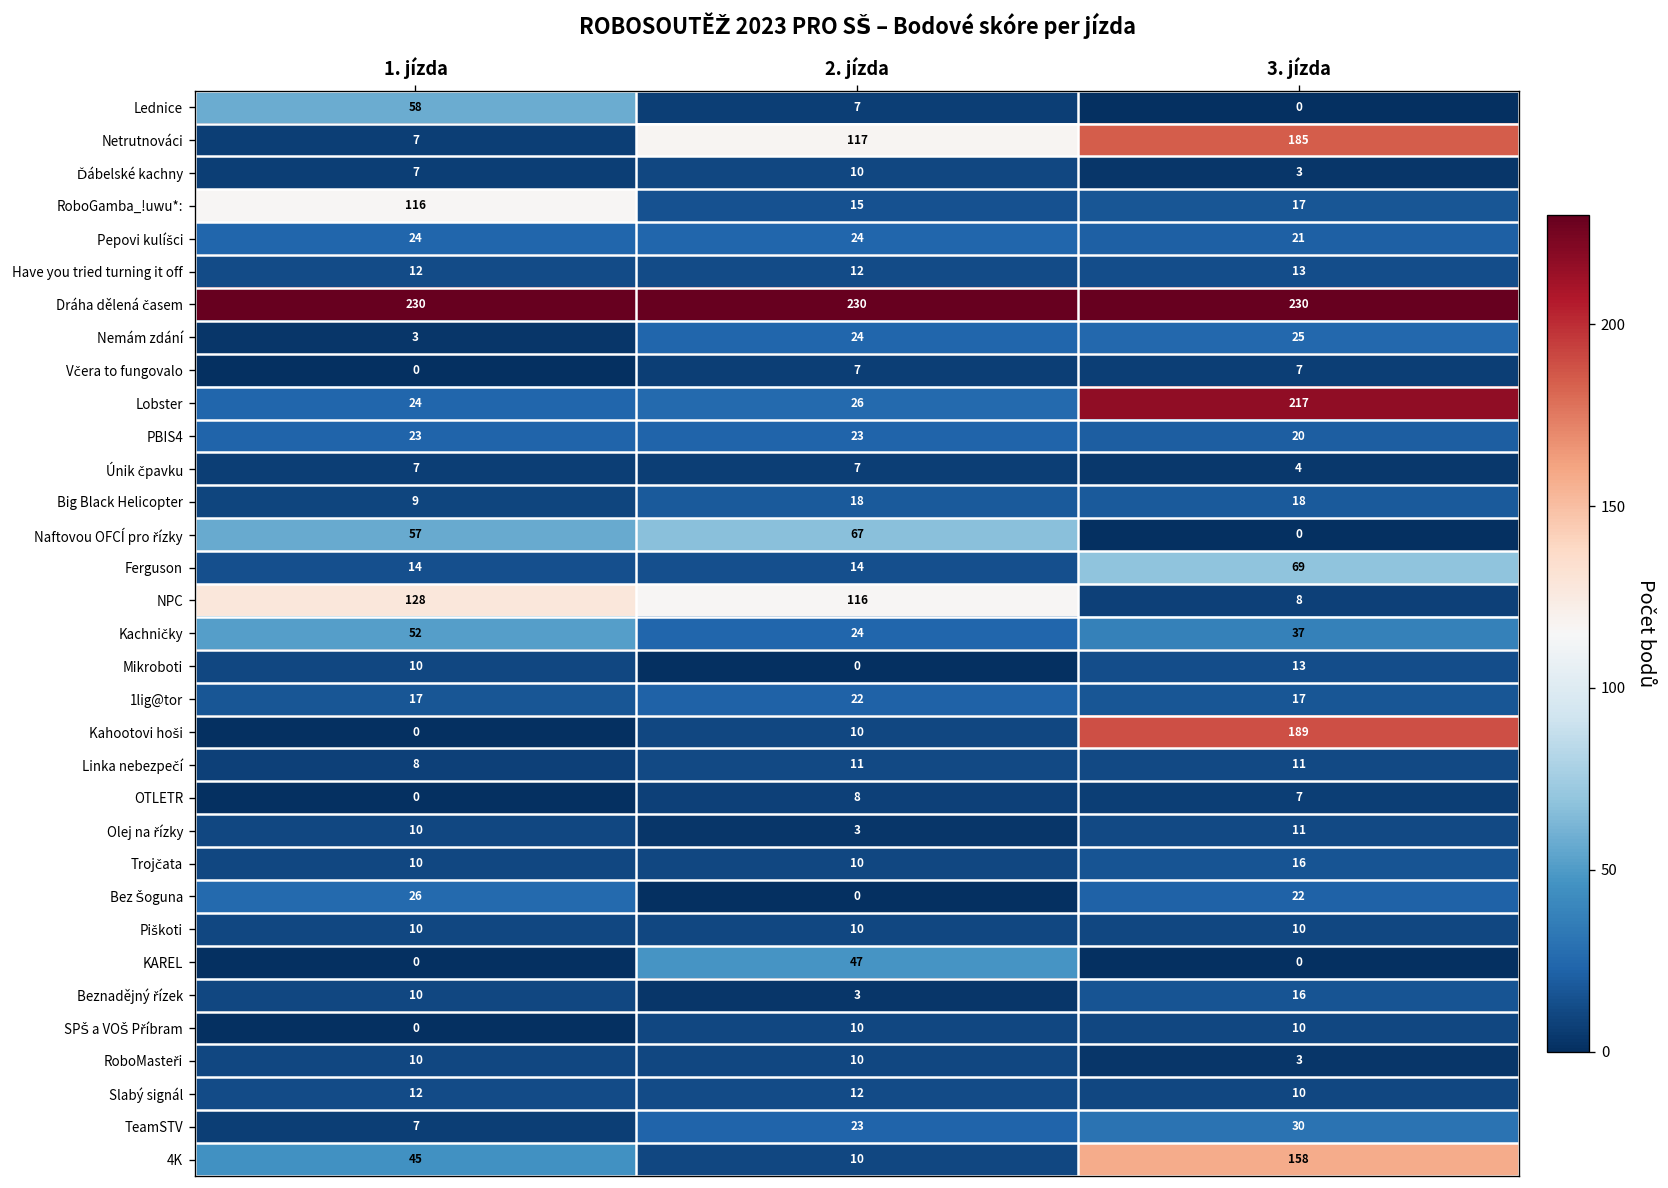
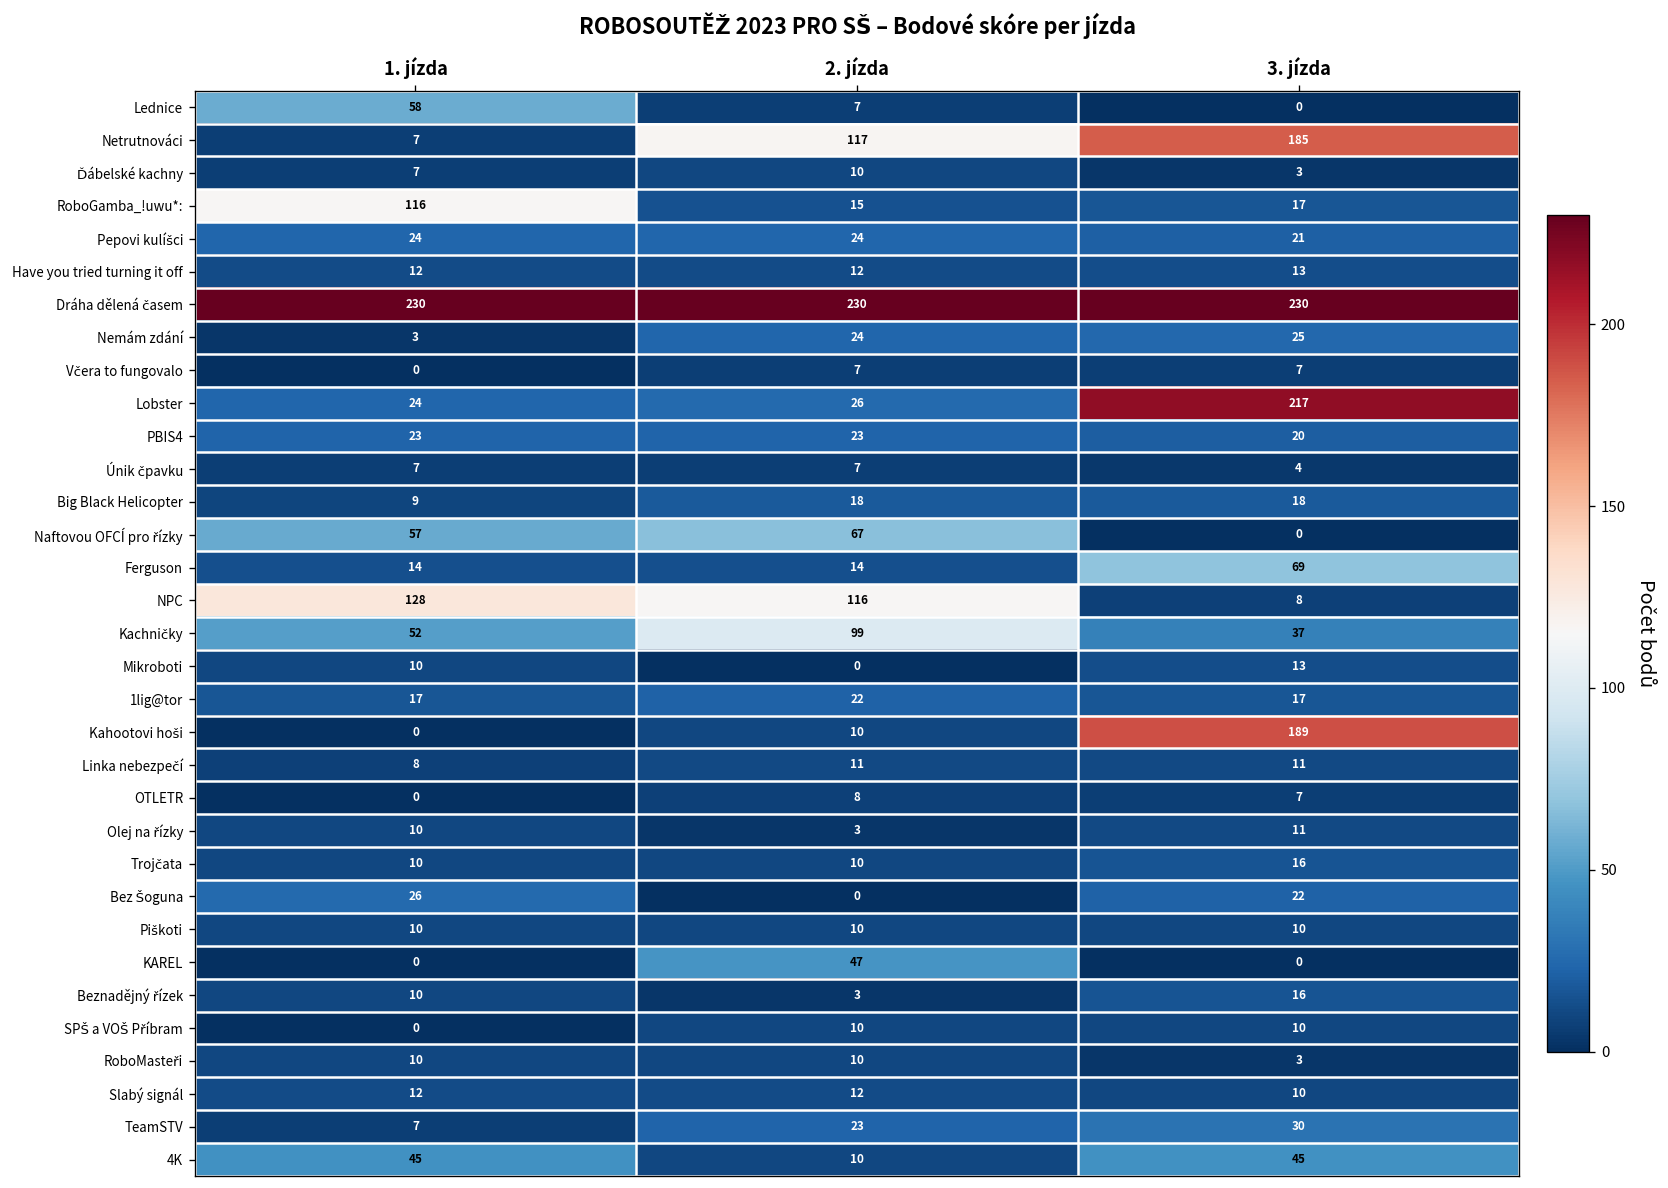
  {
    "Lednice": {
      "1. jízda": 58,
      "2. jízda": 7,
      "3. jízda": 0
    },
    "Netrutnováci": {
      "1. jízda": 7,
      "2. jízda": 117,
      "3. jízda": 185
    },
    "Ďábelské kachny": {
      "1. jízda": 7,
      "2. jízda": 10,
      "3. jízda": 3
    },
    "RoboGamba_!uwu*:": {
      "1. jízda": 116,
      "2. jízda": 15,
      "3. jízda": 17
    },
    "Pepovi kulíšci": {
      "1. jízda": 24,
      "2. jízda": 24,
      "3. jízda": 21
    },
    "Have you tried turning it off": {
      "1. jízda": 12,
      "2. jízda": 12,
      "3. jízda": 13
    },
    "Dráha dělená časem": {
      "1. jízda": 230,
      "2. jízda": 230,
      "3. jízda": 230
    },
    "Nemám zdání": {
      "1. jízda": 3,
      "2. jízda": 24,
      "3. jízda": 25
    },
    "Včera to fungovalo": {
      "1. jízda": 0,
      "2. jízda": 7,
      "3. jízda": 7
    },
    "Lobster": {
      "1. jízda": 24,
      "2. jízda": 26,
      "3. jízda": 217
    },
    "PBIS4": {
      "1. jízda": 23,
      "2. jízda": 23,
      "3. jízda": 20
    },
    "Únik čpavku": {
      "1. jízda": 7,
      "2. jízda": 7,
      "3. jízda": 4
    },
    "Big Black Helicopter": {
      "1. jízda": 9,
      "2. jízda": 18,
      "3. jízda": 18
    },
    "Naftovou OFCÍ pro řízky": {
      "1. jízda": 57,
      "2. jízda": 67,
      "3. jízda": 0
    },
    "Ferguson": {
      "1. jízda": 14,
      "2. jízda": 14,
      "3. jízda": 69
    },
    "NPC": {
      "1. jízda": 128,
      "2. jízda": 116,
      "3. jízda": 8
    },
    "Kachničky": {
      "1. jízda": 52,
-     "2. jízda": 24,
+     "2. jízda": 99,
      "3. jízda": 37
    },
    "Mikroboti": {
      "1. jízda": 10,
      "2. jízda": 0,
      "3. jízda": 13
    },
    "1lig@tor": {
      "1. jízda": 17,
      "2. jízda": 22,
      "3. jízda": 17
    },
    "Kahootovi hoši": {
      "1. jízda": 0,
      "2. jízda": 10,
      "3. jízda": 189
    },
    "Linka nebezpečí": {
      "1. jízda": 8,
      "2. jízda": 11,
      "3. jízda": 11
    },
    "OTLETR": {
      "1. jízda": 0,
      "2. jízda": 8,
      "3. jízda": 7
    },
    "Olej na řízky": {
      "1. jízda": 10,
      "2. jízda": 3,
      "3. jízda": 11
    },
    "Trojčata": {
      "1. jízda": 10,
      "2. jízda": 10,
      "3. jízda": 16
    },
    "Bez Šoguna": {
      "1. jízda": 26,
      "2. jízda": 0,
      "3. jízda": 22
    },
    "Piškoti": {
      "1. jízda": 10,
      "2. jízda": 10,
      "3. jízda": 10
    },
    "KAREL": {
      "1. jízda": 0,
      "2. jízda": 47,
      "3. jízda": 0
    },
    "Beznadějný řízek": {
      "1. jízda": 10,
      "2. jízda": 3,
      "3. jízda": 16
    },
    "SPŠ a VOŠ Příbram": {
      "1. jízda": 0,
      "2. jízda": 10,
      "3. jízda": 10
    },
    "RoboMasteři": {
      "1. jízda": 10,
      "2. jízda": 10,
      "3. jízda": 3
    },
    "Slabý signál": {
      "1. jízda": 12,
      "2. jízda": 12,
      "3. jízda": 10
    },
    "TeamSTV": {
      "1. jízda": 7,
      "2. jízda": 23,
      "3. jízda": 30
    },
    "4K": {
      "1. jízda": 45,
      "2. jízda": 10,
-     "3. jízda": 158
+     "3. jízda": 45
    }
  }
